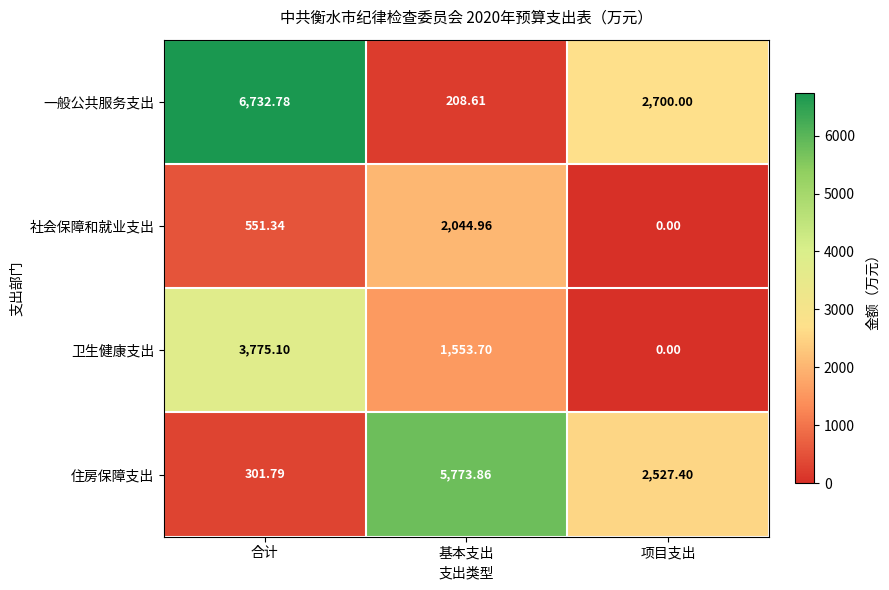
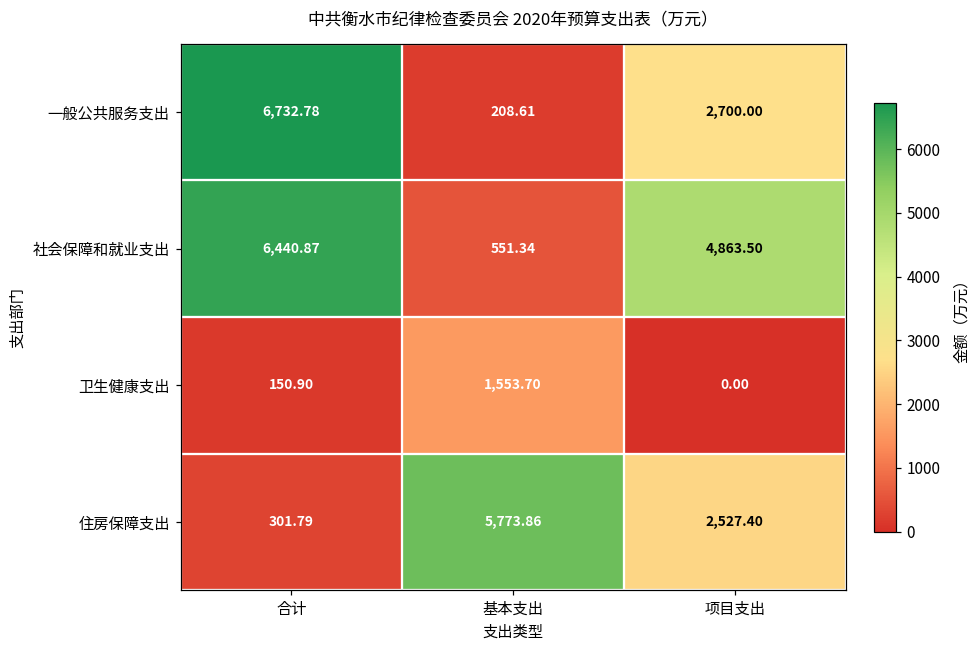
  {
    "一般公共服务支出": {
      "合计": "6,732.78",
      "基本支出": "208.61",
      "项目支出": "2,700.00"
    },
    "社会保障和就业支出": {
-     "合计": "551.34",
-     "基本支出": "2,044.96",
-     "项目支出": "0.00"
+     "合计": "6,440.87",
+     "基本支出": "551.34",
+     "项目支出": "4,863.50"
    },
    "卫生健康支出": {
-     "合计": "3,775.10",
+     "合计": "150.90",
      "基本支出": "1,553.70",
      "项目支出": "0.00"
    },
    "住房保障支出": {
      "合计": "301.79",
      "基本支出": "5,773.86",
      "项目支出": "2,527.40"
    }
  }
